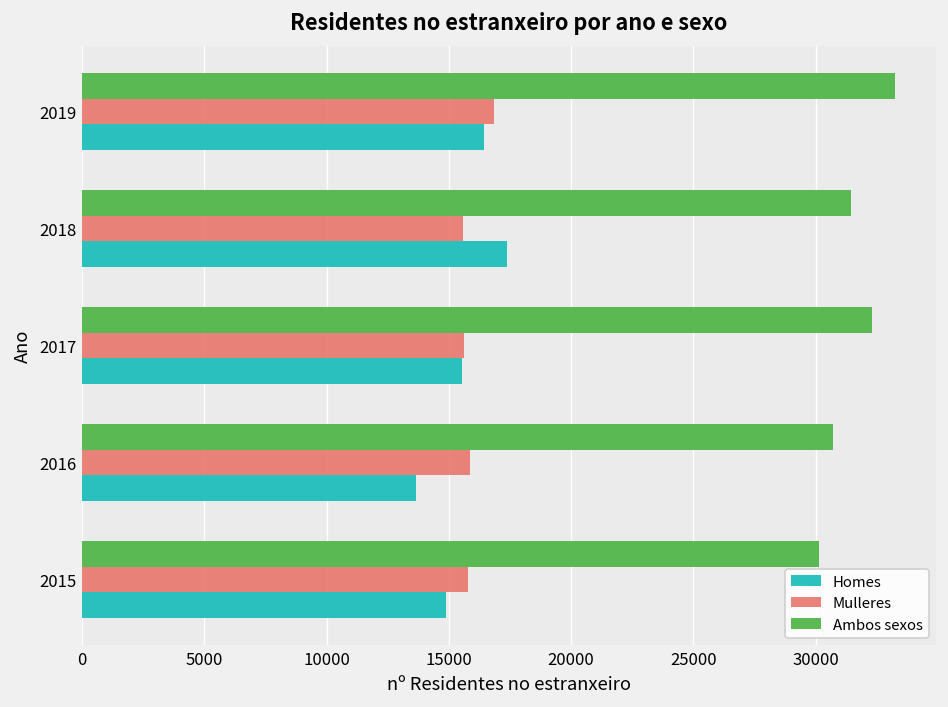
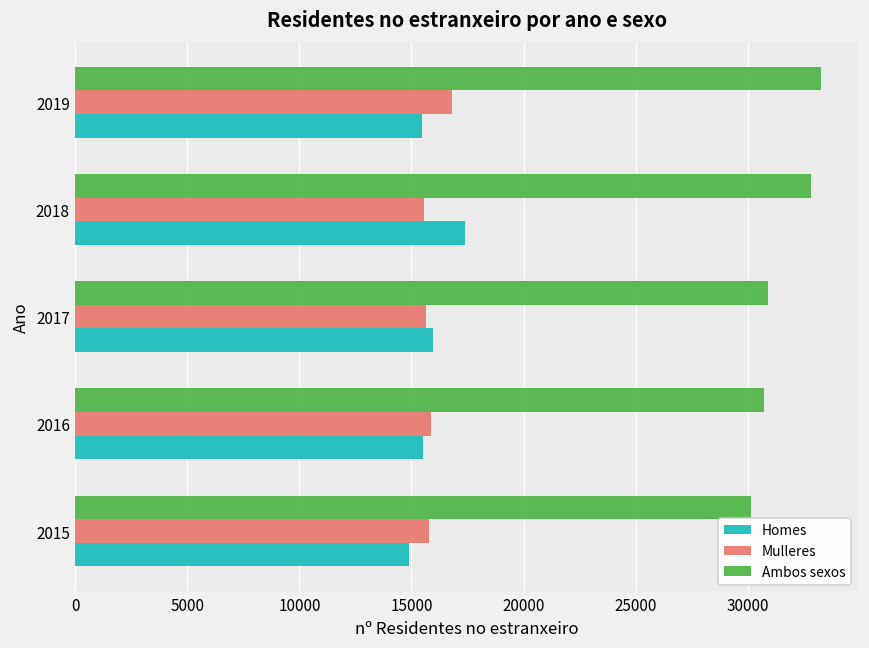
  {
    "Homes": {
-     "2019": 16400,
+     "2019": 15500,
      "2018": 17400,
-     "2017": 15600,
-     "2016": 13600,
+     "2017": 16000,
+     "2016": 15500,
      "2015": 14900
    },
    "Mulleres": {
      "2019": 16800,
      "2018": 15600,
      "2017": 15600,
      "2016": 15900,
      "2015": 15800
    },
    "Ambos sexos": {
      "2019": 33300,
-     "2018": 31400,
-     "2017": 32300,
+     "2018": 32800,
+     "2017": 30900,
      "2016": 30700,
      "2015": 30100
    }
  }
